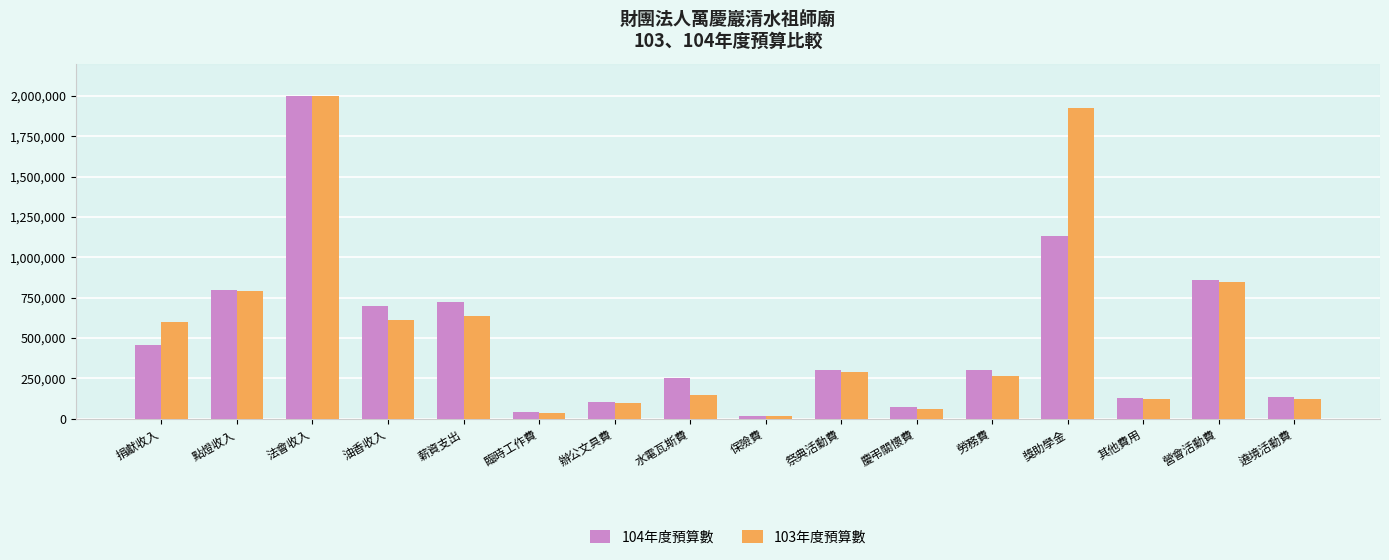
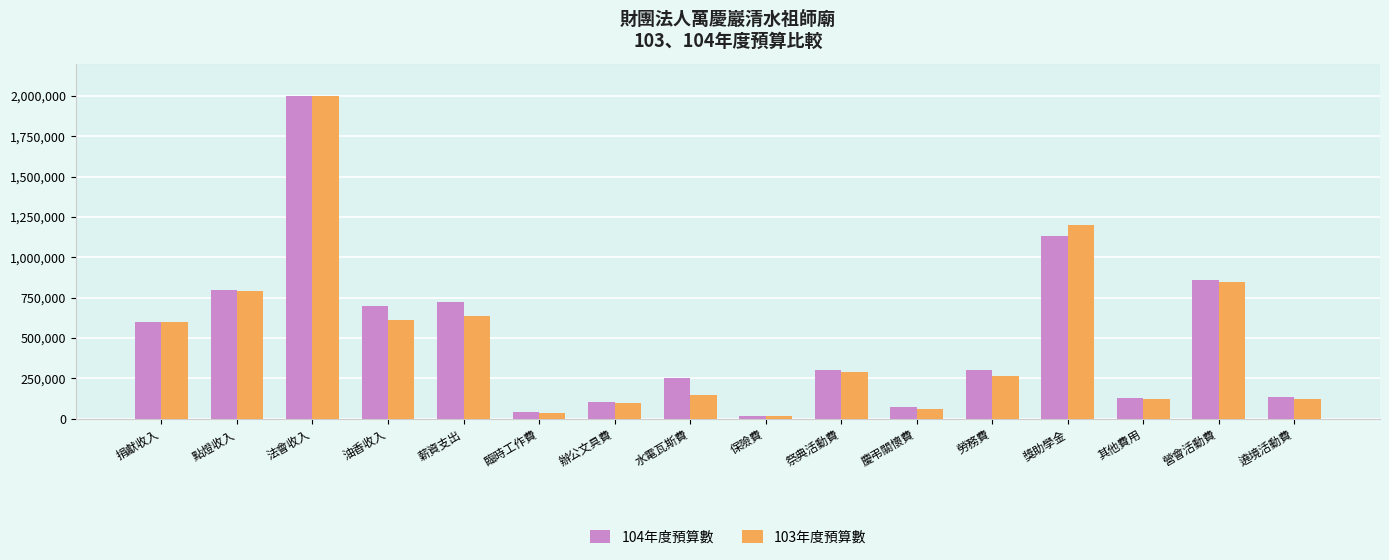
  {
    "104年度預算數": {
-     "捐獻收入": "460,000",
+     "捐獻收入": "600,000",
      "點燈收入": "800,000",
      "法會收入": "2,000,000",
      "油香收入": "700,000",
      "薪資支出": "720,000",
      "臨時工作費": "40,000",
      "辦公文具費": "100,000",
      "水電瓦斯費": "250,000",
      "保險費": "20,000",
      "祭典活動費": "300,000",
      "慶弔關懷費": "70,000",
      "勞務費": "300,000",
      "獎助學金": "1,130,000",
      "其他費用": "130,000",
      "營會活動費": "860,000",
      "遶境活動費": "130,000"
    },
    "103年度預算數": {
      "捐獻收入": "600,000",
      "點燈收入": "790,000",
      "法會收入": "2,000,000",
      "油香收入": "610,000",
      "薪資支出": "640,000",
      "臨時工作費": "40,000",
      "辦公文具費": "100,000",
      "水電瓦斯費": "150,000",
      "保險費": "20,000",
      "祭典活動費": "290,000",
      "慶弔關懷費": "60,000",
      "勞務費": "270,000",
-     "獎助學金": "1,930,000",
+     "獎助學金": "1,200,000",
      "其他費用": "120,000",
      "營會活動費": "850,000",
      "遶境活動費": "120,000"
    }
  }
